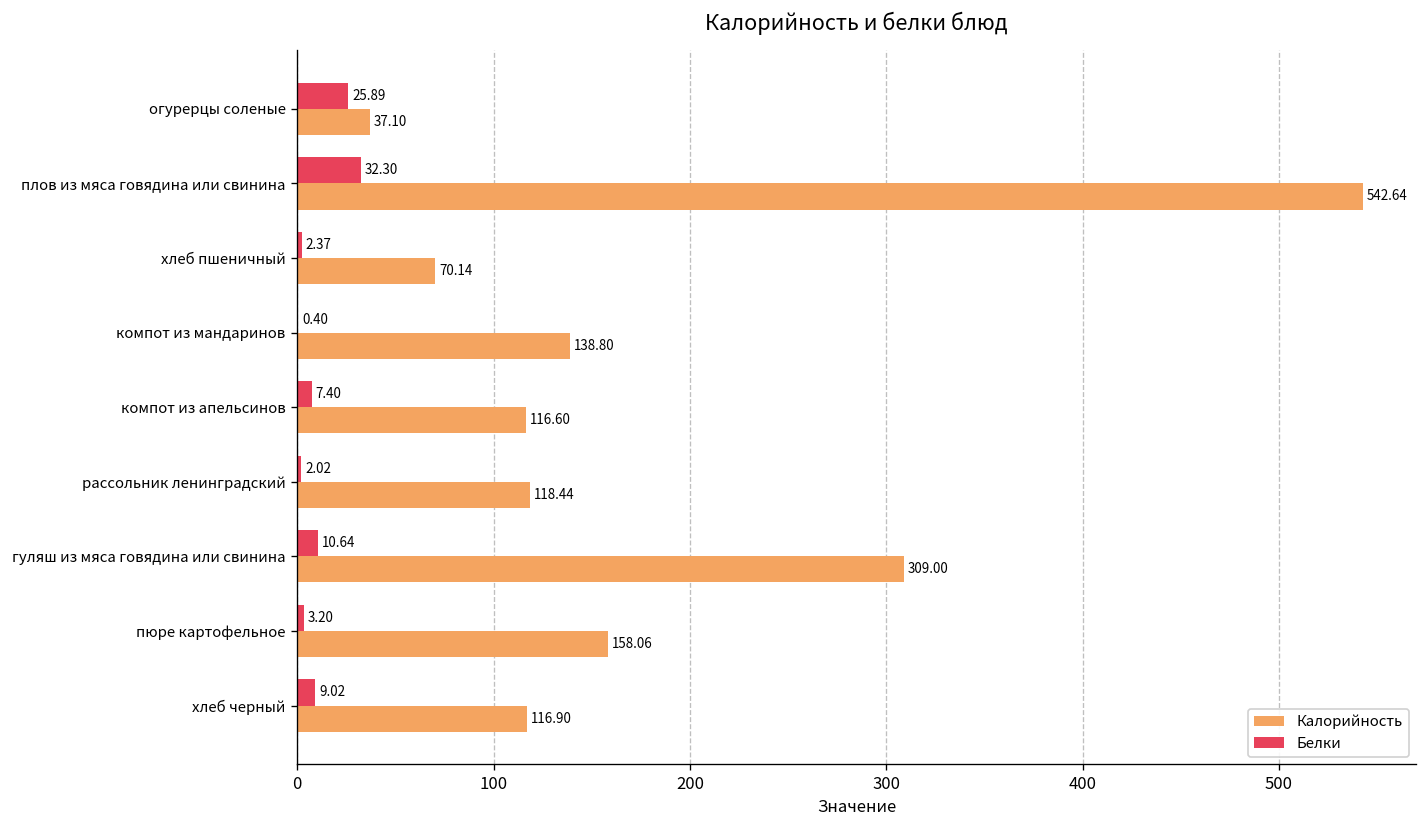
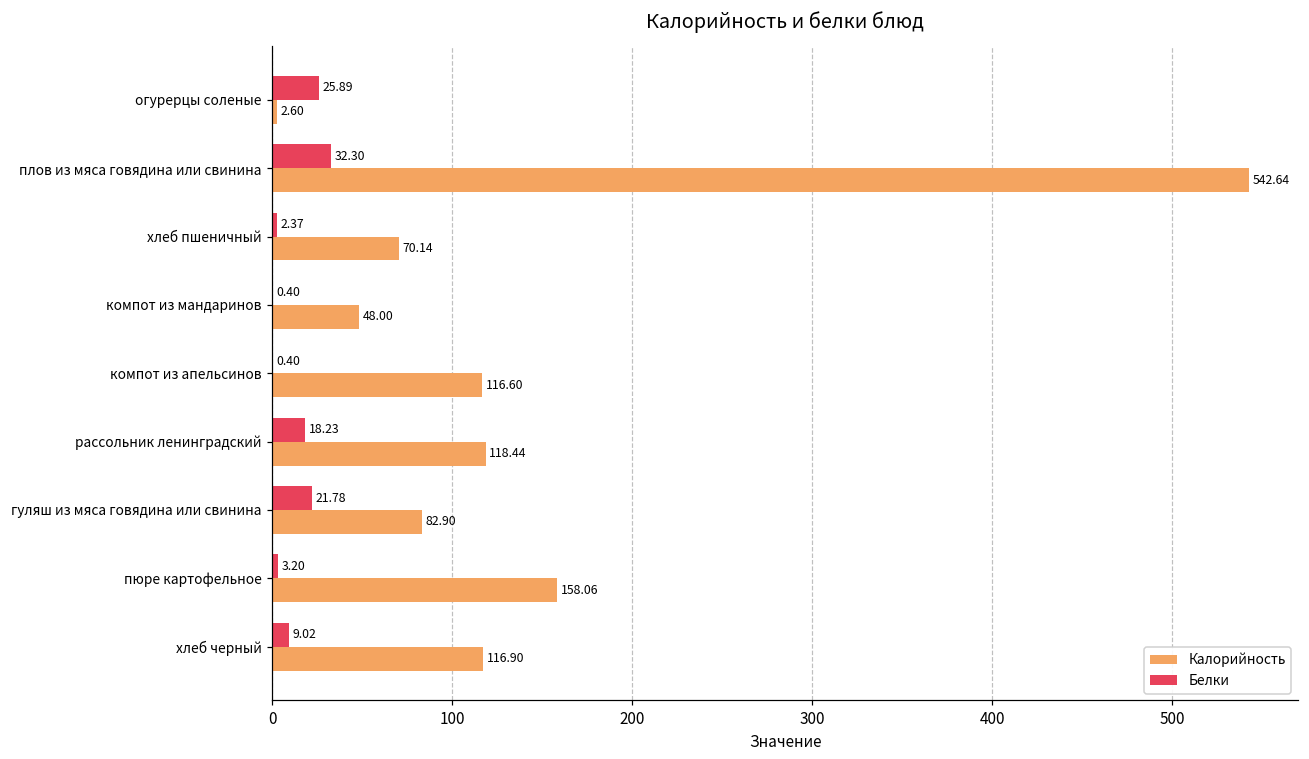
  {
    "Калорийность": {
-     "огурерцы соленые": 37.10,
+     "огурерцы соленые": 2.60,
      "плов из мяса говядина или свинина": 542.64,
      "хлеб пшеничный": 70.14,
-     "компот из мандаринов": 138.80,
+     "компот из мандаринов": 48.00,
      "компот из апельсинов": 116.60,
      "рассольник ленинградский": 118.44,
-     "гуляш из мяса говядина или свинина": 309.00,
+     "гуляш из мяса говядина или свинина": 82.90,
      "пюре картофельное": 158.06,
      "хлеб черный": 116.90
    },
    "Белки": {
      "огурерцы соленые": 25.89,
      "плов из мяса говядина или свинина": 32.30,
      "хлеб пшеничный": 2.37,
      "компот из мандаринов": 0.40,
-     "компот из апельсинов": 7.40,
-     "рассольник ленинградский": 2.02,
-     "гуляш из мяса говядина или свинина": 10.64,
+     "компот из апельсинов": 0.40,
+     "рассольник ленинградский": 18.23,
+     "гуляш из мяса говядина или свинина": 21.78,
      "пюре картофельное": 3.20,
      "хлеб черный": 9.02
    }
  }
